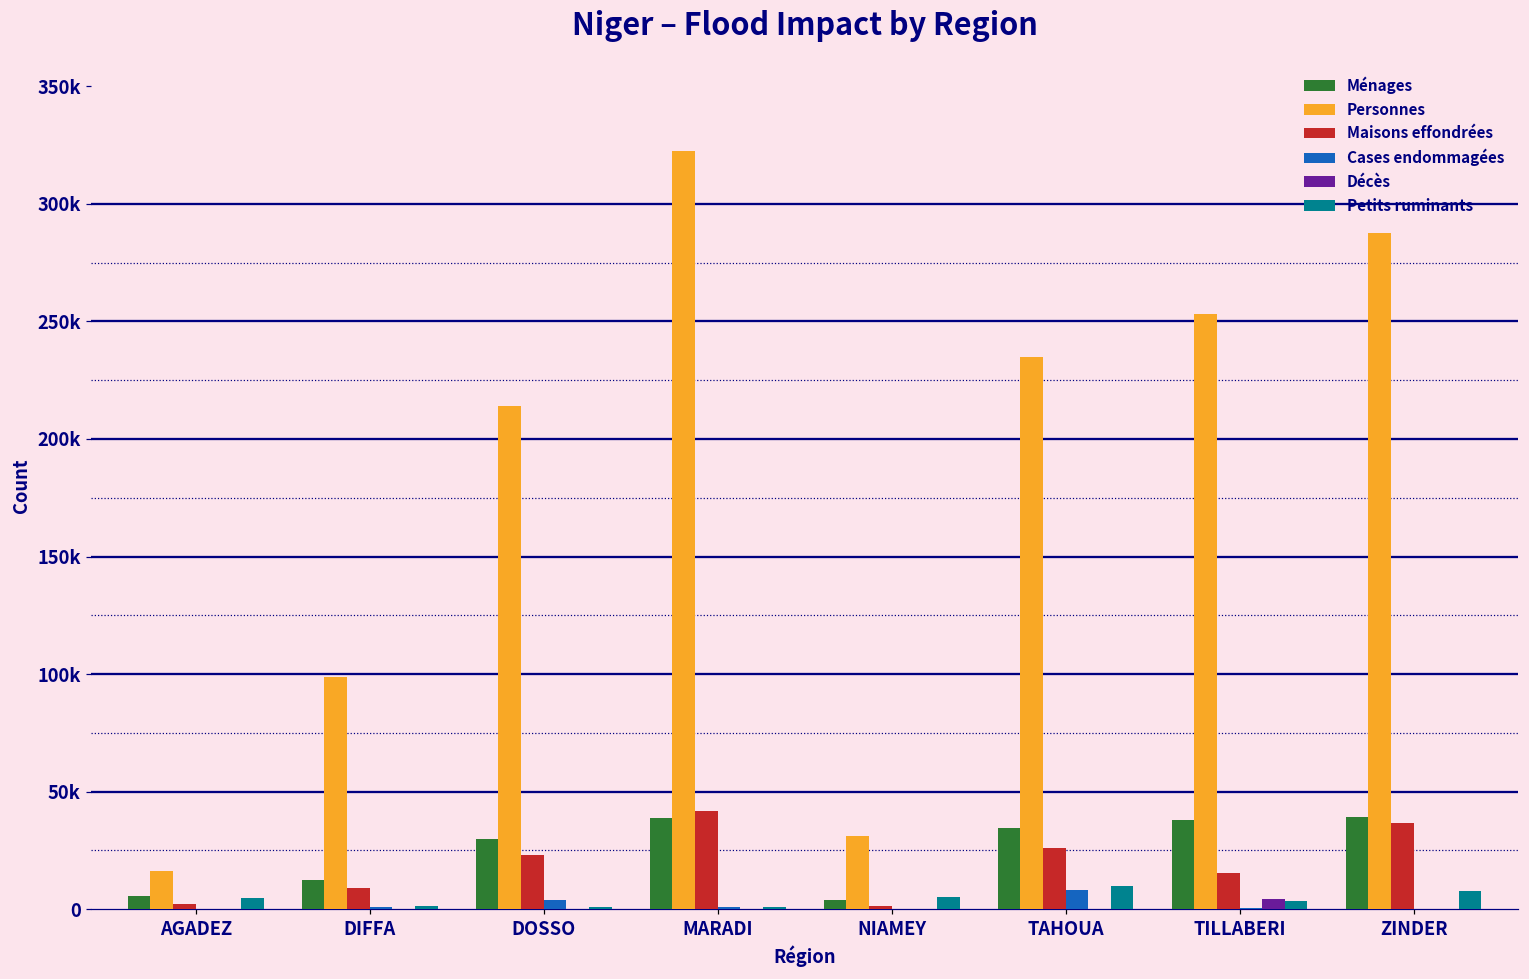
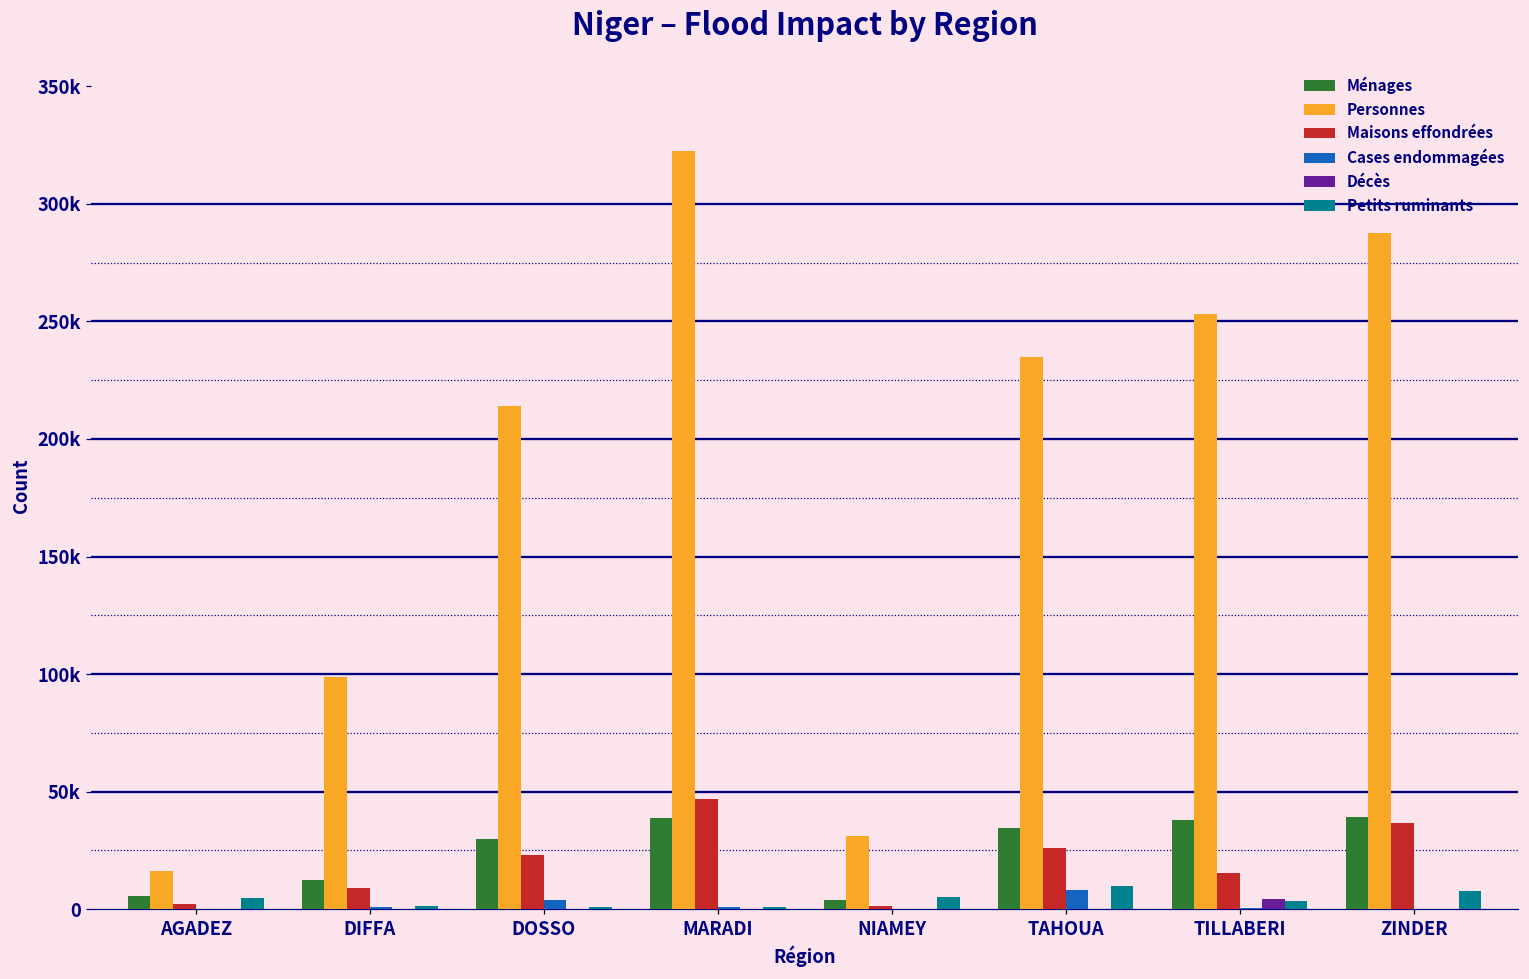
  {
    "Ménages": {
      "AGADEZ": 6000,
      "DIFFA": 13000,
      "DOSSO": 30000,
      "MARADI": 39000,
      "NIAMEY": 4000,
      "TAHOUA": 35000,
      "TILLABERI": 38000,
      "ZINDER": 39000
    },
    "Personnes": {
      "AGADEZ": 16000,
      "DIFFA": 99000,
      "DOSSO": 214000,
      "MARADI": 323000,
      "NIAMEY": 31000,
      "TAHOUA": 235000,
      "TILLABERI": 253000,
      "ZINDER": 287000
    },
    "Maisons effondrées": {
      "AGADEZ": 2000,
      "DIFFA": 9000,
      "DOSSO": 23000,
-     "MARADI": 42000,
+     "MARADI": 47000,
      "NIAMEY": 2000,
      "TAHOUA": 26000,
      "TILLABERI": 16000,
      "ZINDER": 37000
    },
    "Cases endommagées": {
      "DOSSO": 4000,
      "TAHOUA": 8000
    },
    "Décès": {
      "TILLABERI": 4000
    },
    "Petits ruminants": {
      "AGADEZ": 5000,
      "DIFFA": 1000,
      "NIAMEY": 5000,
      "TAHOUA": 10000,
      "TILLABERI": 3000,
      "ZINDER": 8000
    }
  }
